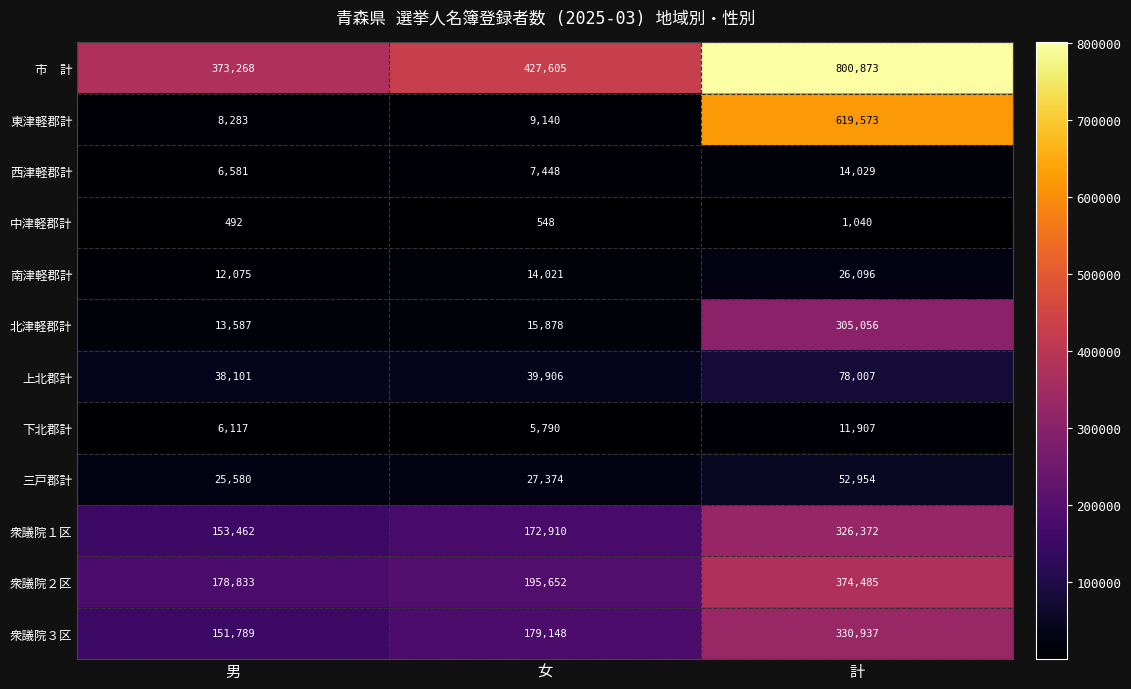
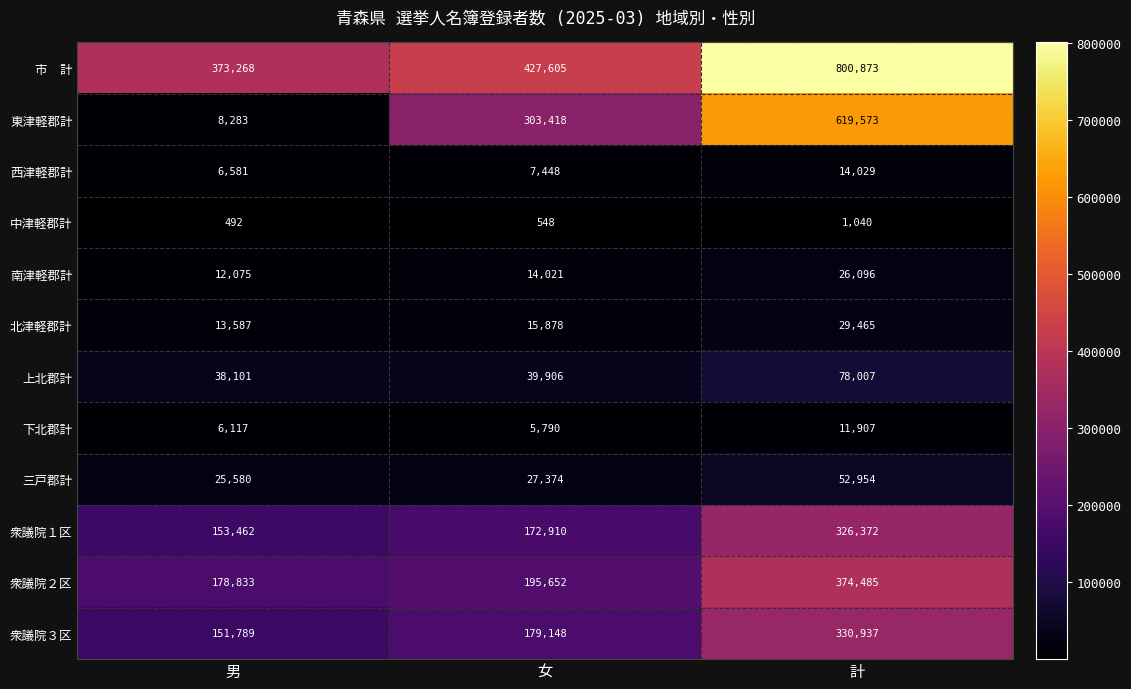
  {
    "市 計": {
      "男": "373,268",
      "女": "427,605",
      "計": "800,873"
    },
    "東津軽郡計": {
      "男": "8,283",
-     "女": "9,140",
+     "女": "303,418",
      "計": "619,573"
    },
    "西津軽郡計": {
      "男": "6,581",
      "女": "7,448",
      "計": "14,029"
    },
    "中津軽郡計": {
      "男": "492",
      "女": "548",
      "計": "1,040"
    },
    "南津軽郡計": {
      "男": "12,075",
      "女": "14,021",
      "計": "26,096"
    },
    "北津軽郡計": {
      "男": "13,587",
      "女": "15,878",
-     "計": "305,056"
+     "計": "29,465"
    },
    "上北郡計": {
      "男": "38,101",
      "女": "39,906",
      "計": "78,007"
    },
    "下北郡計": {
      "男": "6,117",
      "女": "5,790",
      "計": "11,907"
    },
    "三戸郡計": {
      "男": "25,580",
      "女": "27,374",
      "計": "52,954"
    },
    "衆議院１区": {
      "男": "153,462",
      "女": "172,910",
      "計": "326,372"
    },
    "衆議院２区": {
      "男": "178,833",
      "女": "195,652",
      "計": "374,485"
    },
    "衆議院３区": {
      "男": "151,789",
      "女": "179,148",
      "計": "330,937"
    }
  }
